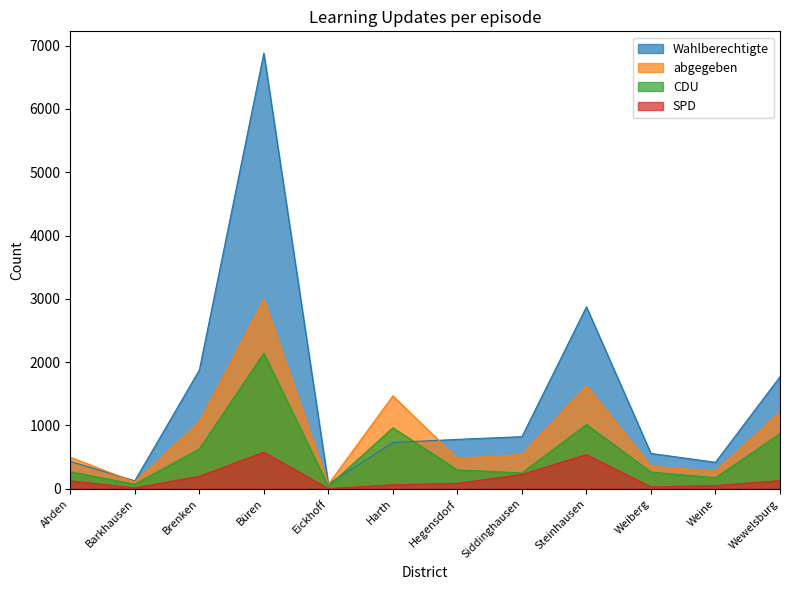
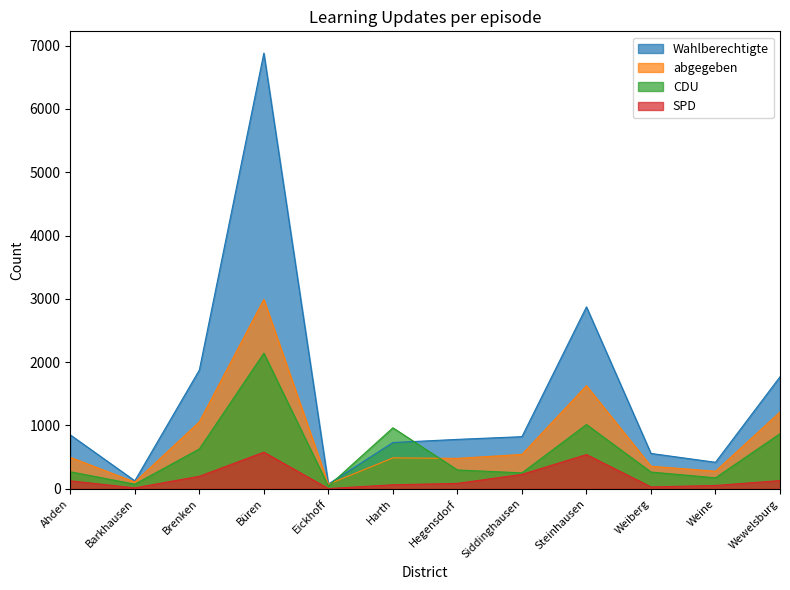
  {
    "Wahlberechtigte": {
-     "Ahden": 400,
+     "Ahden": 900,
      "Brenken": 1900,
      "Büren": 6900,
      "Harth": 700,
      "Hegensdorf": 800,
      "Siddinghausen": 800,
      "Steinhausen": 2900,
      "Weiberg": 600,
      "Weine": 400,
      "Wewelsburg": 1800
    },
    "abgegeben": {
      "Ahden": 500,
      "Brenken": 1100,
      "Büren": 3000,
-     "Harth": 1500,
+     "Harth": 500,
      "Hegensdorf": 500,
      "Siddinghausen": 500,
      "Steinhausen": 1600,
      "Weiberg": 400,
      "Weine": 300,
      "Wewelsburg": 1200
    },
    "CDU": {
      "Ahden": 300,
      "Brenken": 600,
      "Büren": 2100,
      "Harth": 1000,
      "Hegensdorf": 300,
      "Steinhausen": 1000,
      "Weiberg": 300,
      "Weine": 200,
      "Wewelsburg": 900
    },
    "SPD": {
      "Ahden": 100,
      "Barkhausen": 0,
      "Brenken": 200,
      "Büren": 600,
      "Harth": 100,
      "Hegensdorf": 100,
      "Steinhausen": 500,
      "Weiberg": 0,
      "Weine": 100,
      "Wewelsburg": 100
    }
  }
